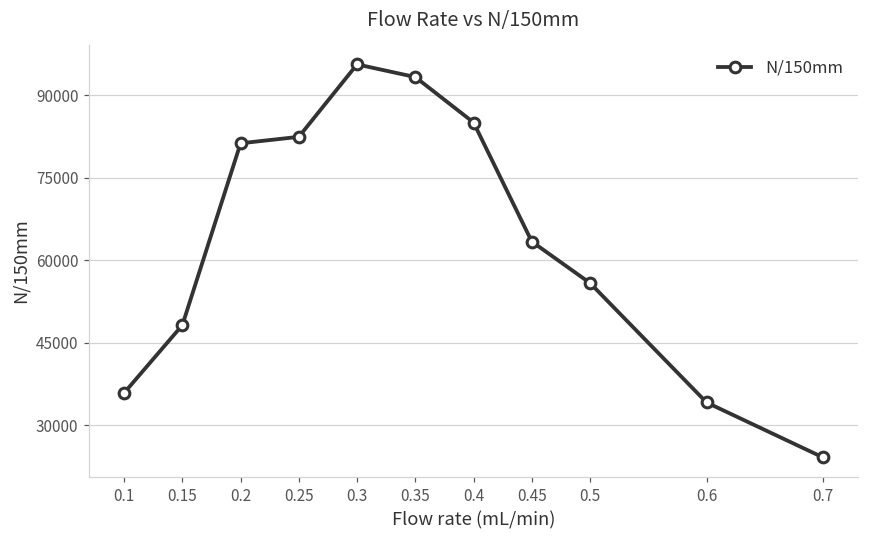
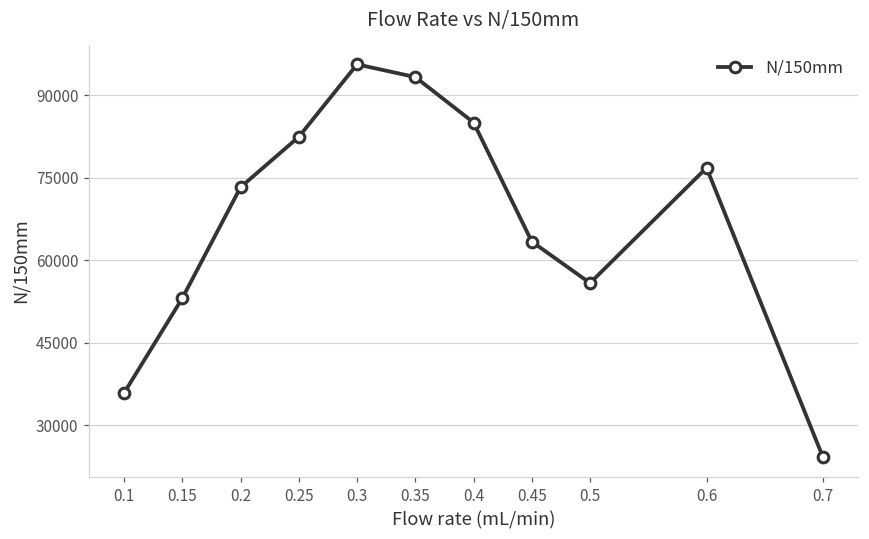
  {
    "0.1": 36000,
-   "0.15": 48000,
-   "0.2": 81000,
+   "0.15": 53000,
+   "0.2": 73000,
    "0.25": 82000,
    "0.3": 96000,
    "0.35": 93000,
    "0.4": 85000,
    "0.45": 63000,
    "0.5": 56000,
-   "0.6": 34000,
+   "0.6": 77000,
    "0.7": 24000
  }
